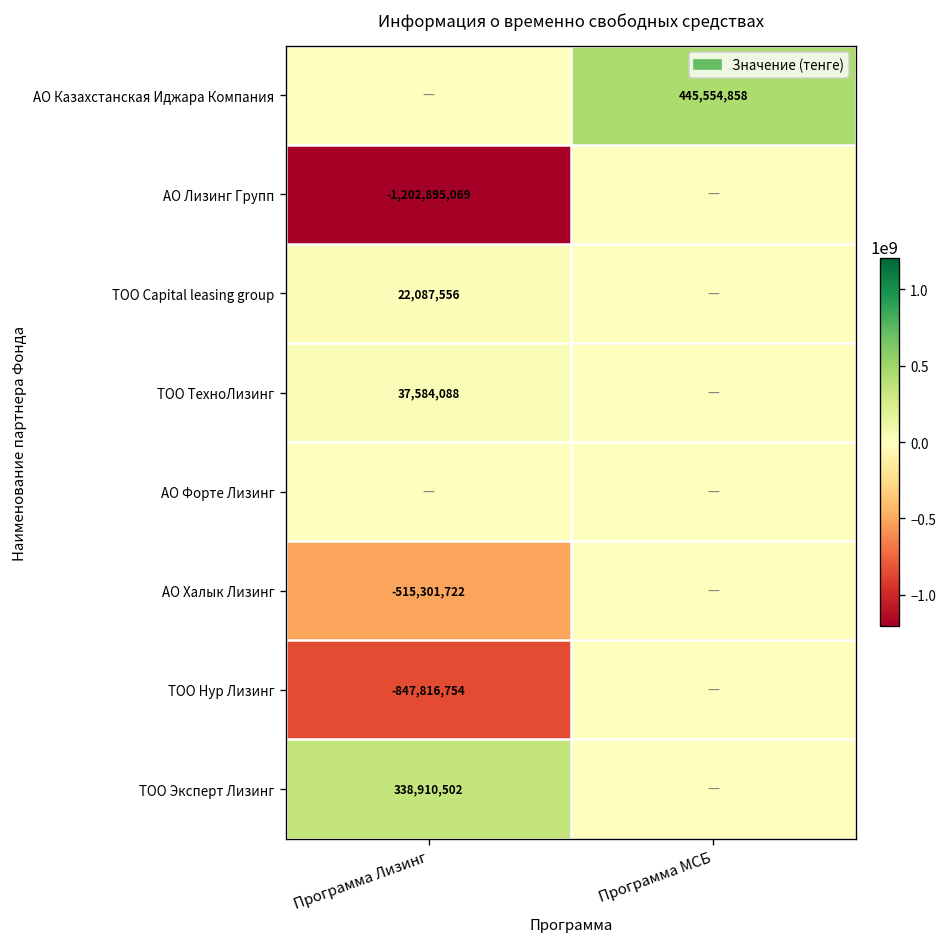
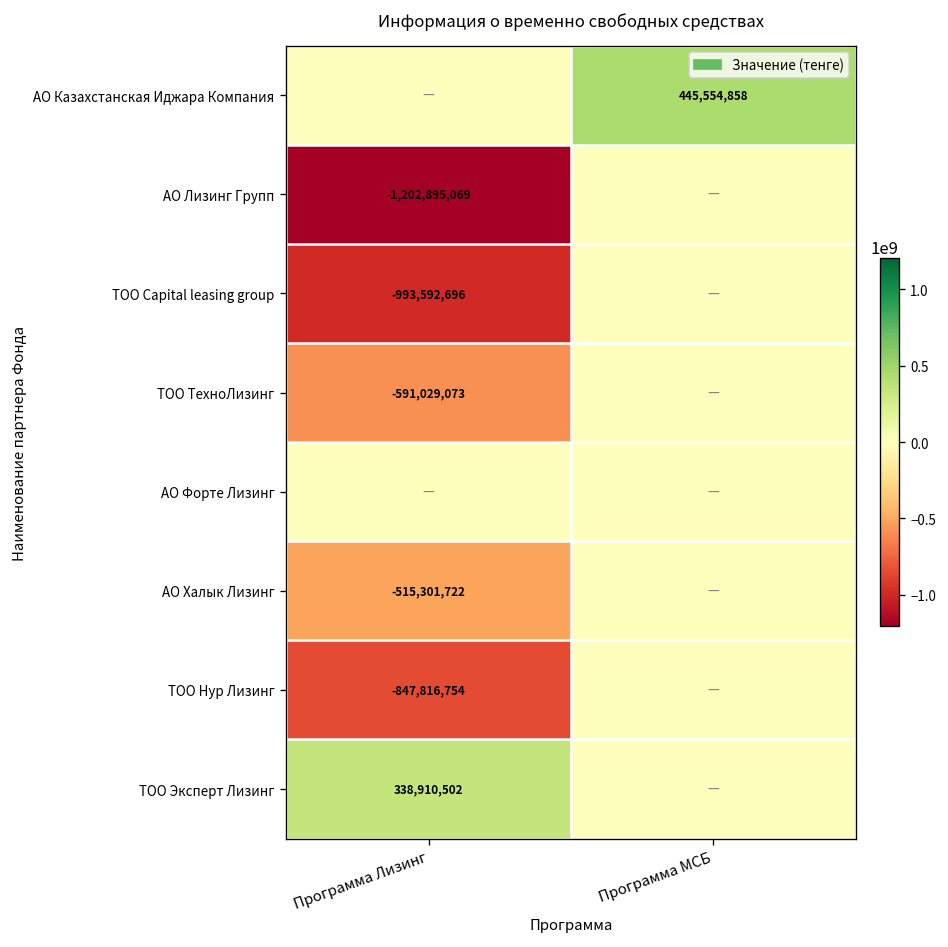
  {
    "АО Казахстанская Иджара Компания": {
      "Программа МСБ": "445,554,858"
    },
    "АО Лизинг Групп": {
      "Программа Лизинг": "-1,202,895,069"
    },
    "ТОО Capital leasing group": {
-     "Программа Лизинг": "22,087,556"
+     "Программа Лизинг": "-993,592,696"
    },
    "ТОО ТехноЛизинг": {
-     "Программа Лизинг": "37,584,088"
+     "Программа Лизинг": "-591,029,073"
    },
    "АО Халык Лизинг": {
      "Программа Лизинг": "-515,301,722"
    },
    "ТОО Нур Лизинг": {
      "Программа Лизинг": "-847,816,754"
    },
    "ТОО Эксперт Лизинг": {
      "Программа Лизинг": "338,910,502"
    }
  }
